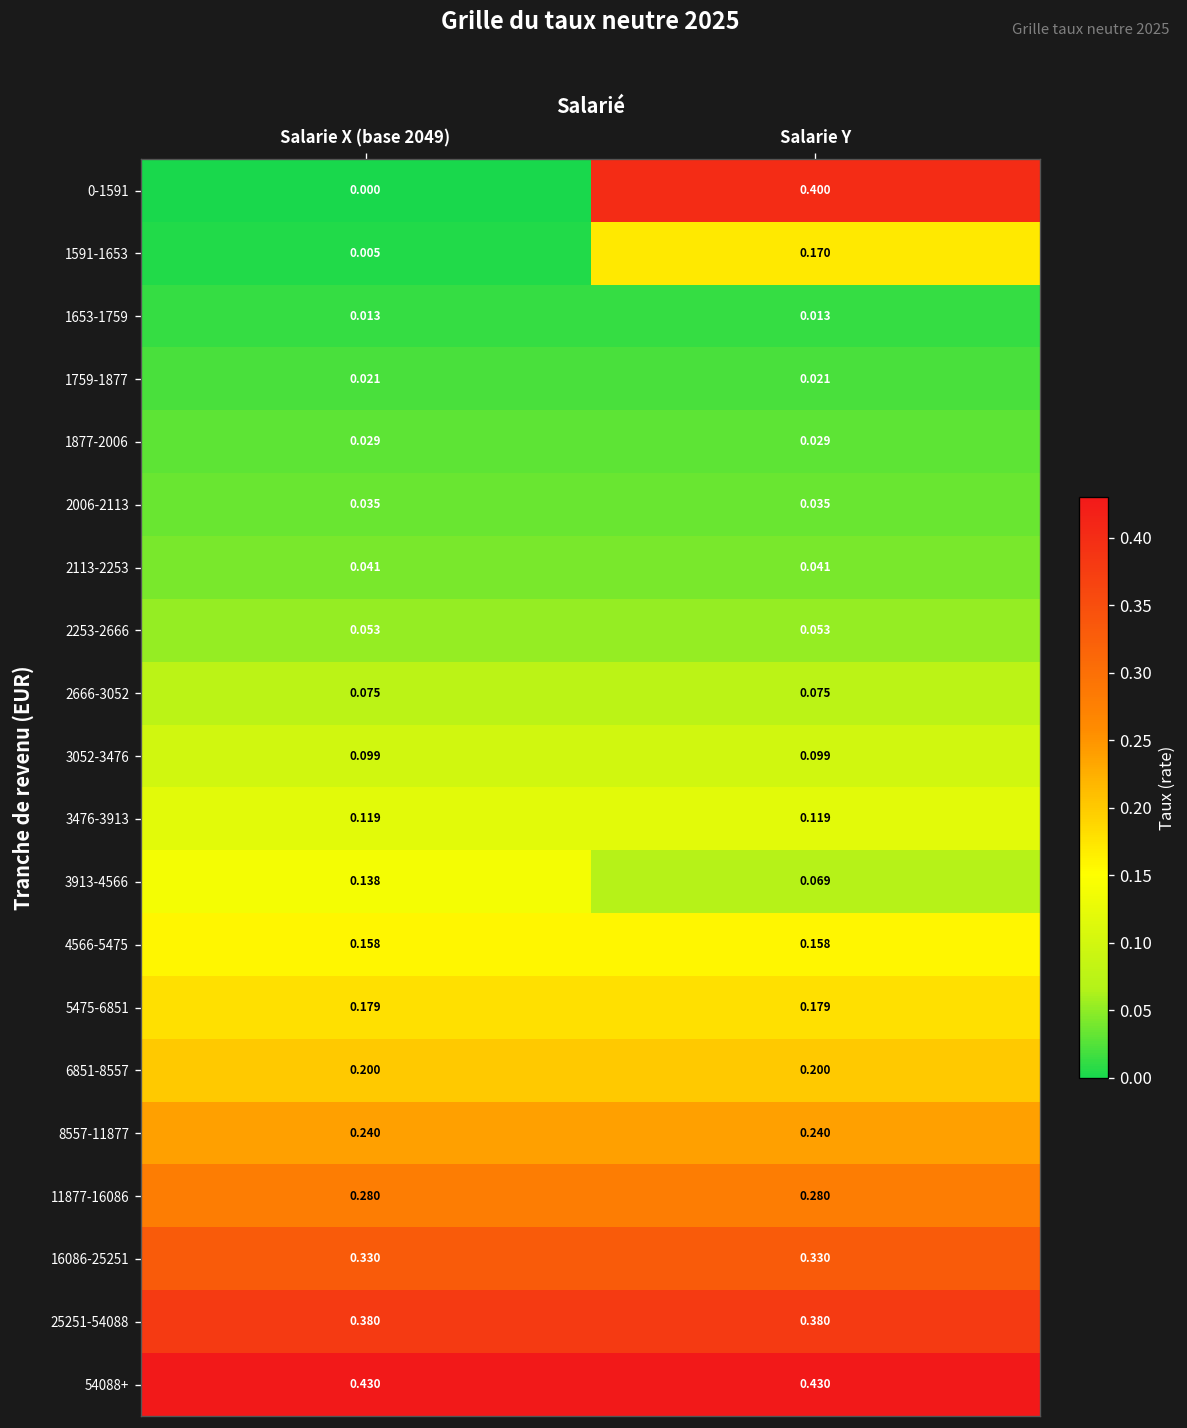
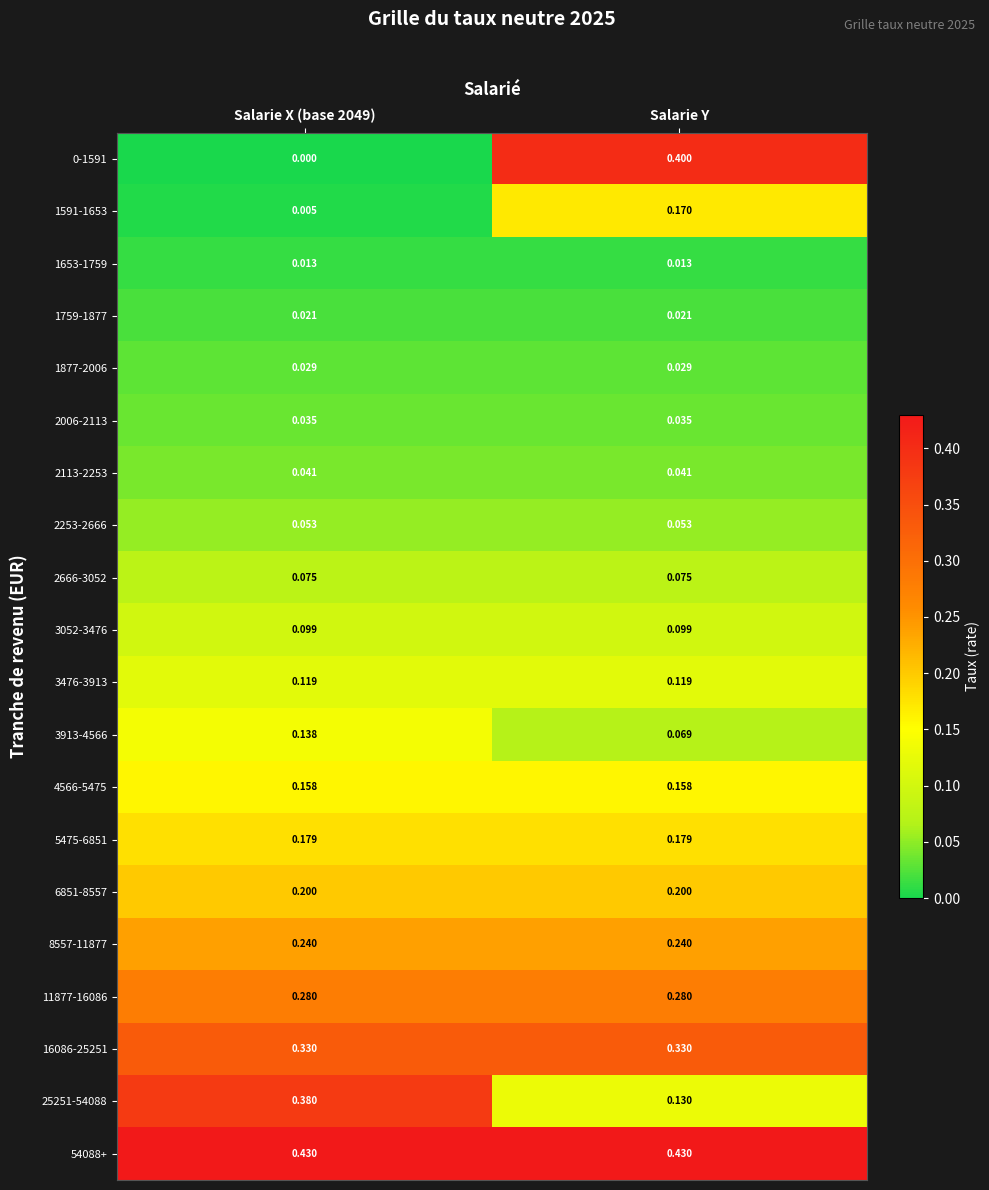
  {
    "0-1591": {
      "Salarie X (base 2049)": 0.000,
      "Salarie Y": 0.400
    },
    "1591-1653": {
      "Salarie X (base 2049)": 0.005,
      "Salarie Y": 0.170
    },
    "1653-1759": {
      "Salarie X (base 2049)": 0.013,
      "Salarie Y": 0.013
    },
    "1759-1877": {
      "Salarie X (base 2049)": 0.021,
      "Salarie Y": 0.021
    },
    "1877-2006": {
      "Salarie X (base 2049)": 0.029,
      "Salarie Y": 0.029
    },
    "2006-2113": {
      "Salarie X (base 2049)": 0.035,
      "Salarie Y": 0.035
    },
    "2113-2253": {
      "Salarie X (base 2049)": 0.041,
      "Salarie Y": 0.041
    },
    "2253-2666": {
      "Salarie X (base 2049)": 0.053,
      "Salarie Y": 0.053
    },
    "2666-3052": {
      "Salarie X (base 2049)": 0.075,
      "Salarie Y": 0.075
    },
    "3052-3476": {
      "Salarie X (base 2049)": 0.099,
      "Salarie Y": 0.099
    },
    "3476-3913": {
      "Salarie X (base 2049)": 0.119,
      "Salarie Y": 0.119
    },
    "3913-4566": {
      "Salarie X (base 2049)": 0.138,
      "Salarie Y": 0.069
    },
    "4566-5475": {
      "Salarie X (base 2049)": 0.158,
      "Salarie Y": 0.158
    },
    "5475-6851": {
      "Salarie X (base 2049)": 0.179,
      "Salarie Y": 0.179
    },
    "6851-8557": {
      "Salarie X (base 2049)": 0.200,
      "Salarie Y": 0.200
    },
    "8557-11877": {
      "Salarie X (base 2049)": 0.240,
      "Salarie Y": 0.240
    },
    "11877-16086": {
      "Salarie X (base 2049)": 0.280,
      "Salarie Y": 0.280
    },
    "16086-25251": {
      "Salarie X (base 2049)": 0.330,
      "Salarie Y": 0.330
    },
    "25251-54088": {
      "Salarie X (base 2049)": 0.380,
-     "Salarie Y": 0.380
+     "Salarie Y": 0.130
    },
    "54088+": {
      "Salarie X (base 2049)": 0.430,
      "Salarie Y": 0.430
    }
  }
